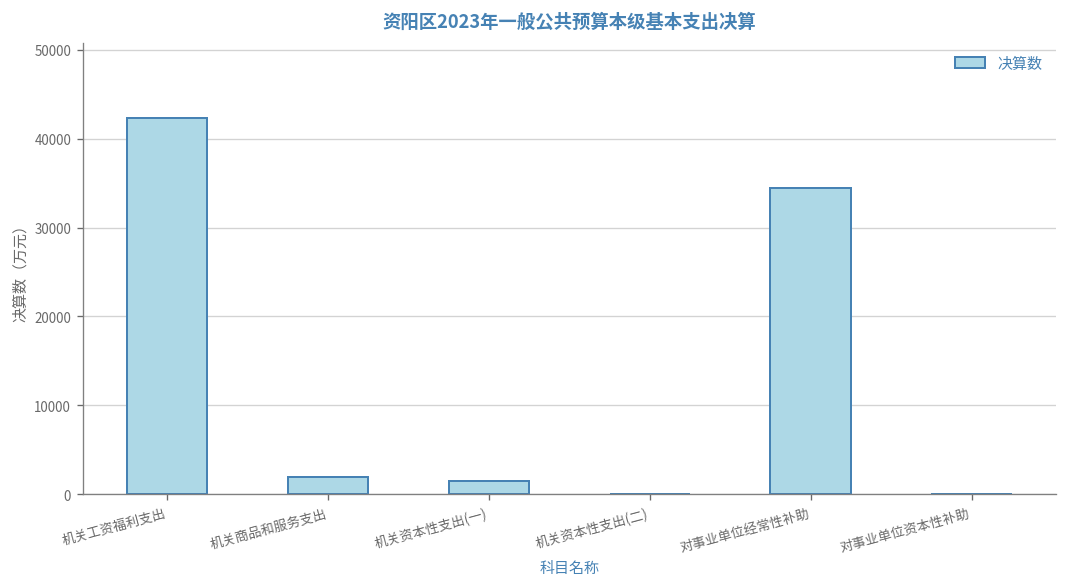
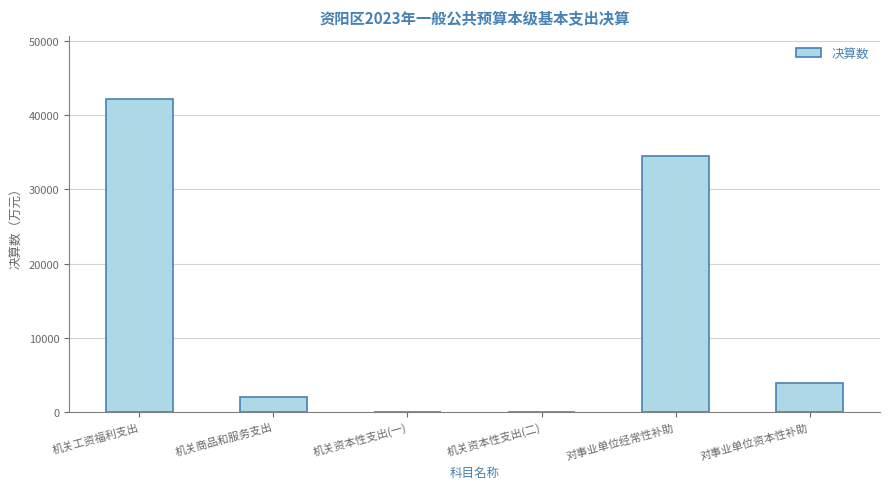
  {
    "机关工资福利支出": 42000,
    "机关商品和服务支出": 2000,
-   "机关资本性支出(一)": 2000,
+   "机关资本性支出(一)": 0,
    "机关资本性支出(二)": 0,
    "对事业单位经常性补助": 34000,
-   "对事业单位资本性补助": 0
+   "对事业单位资本性补助": 4000
  }
